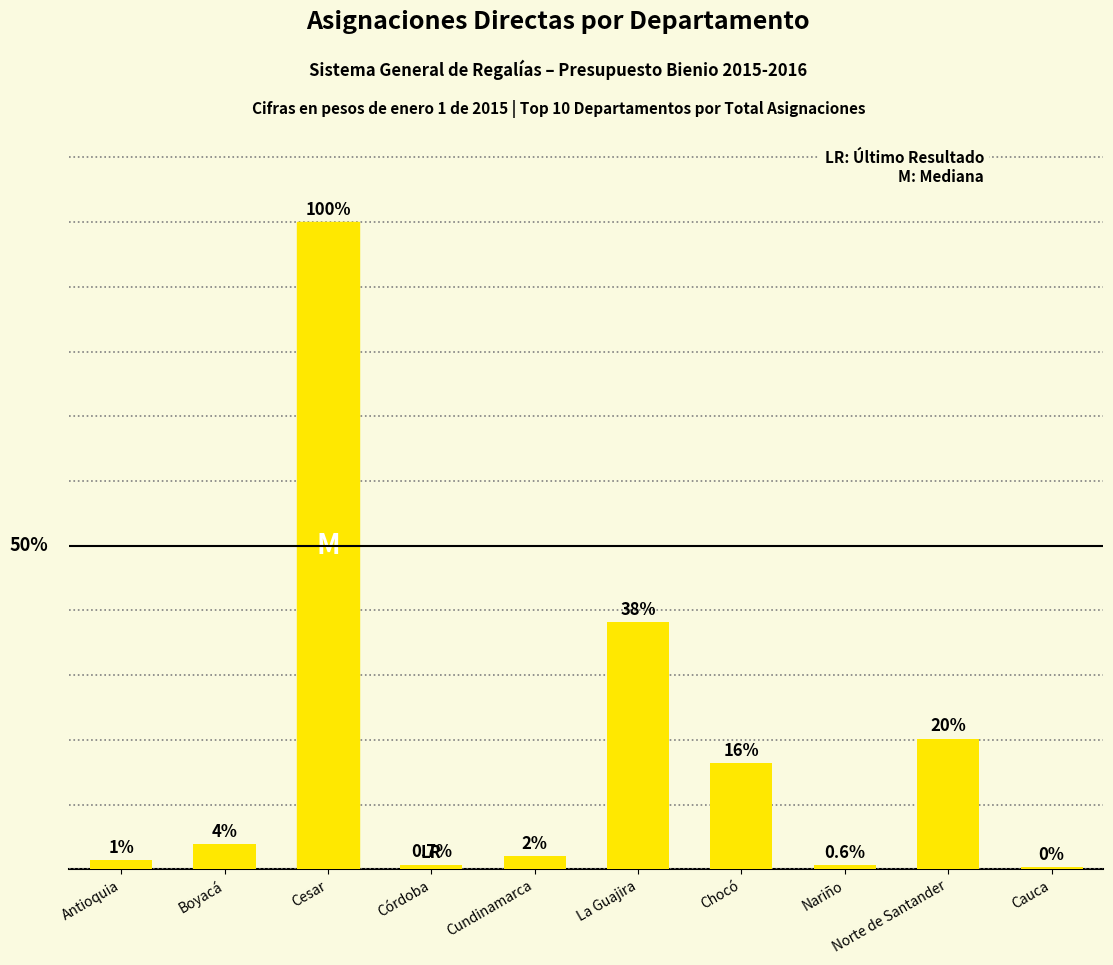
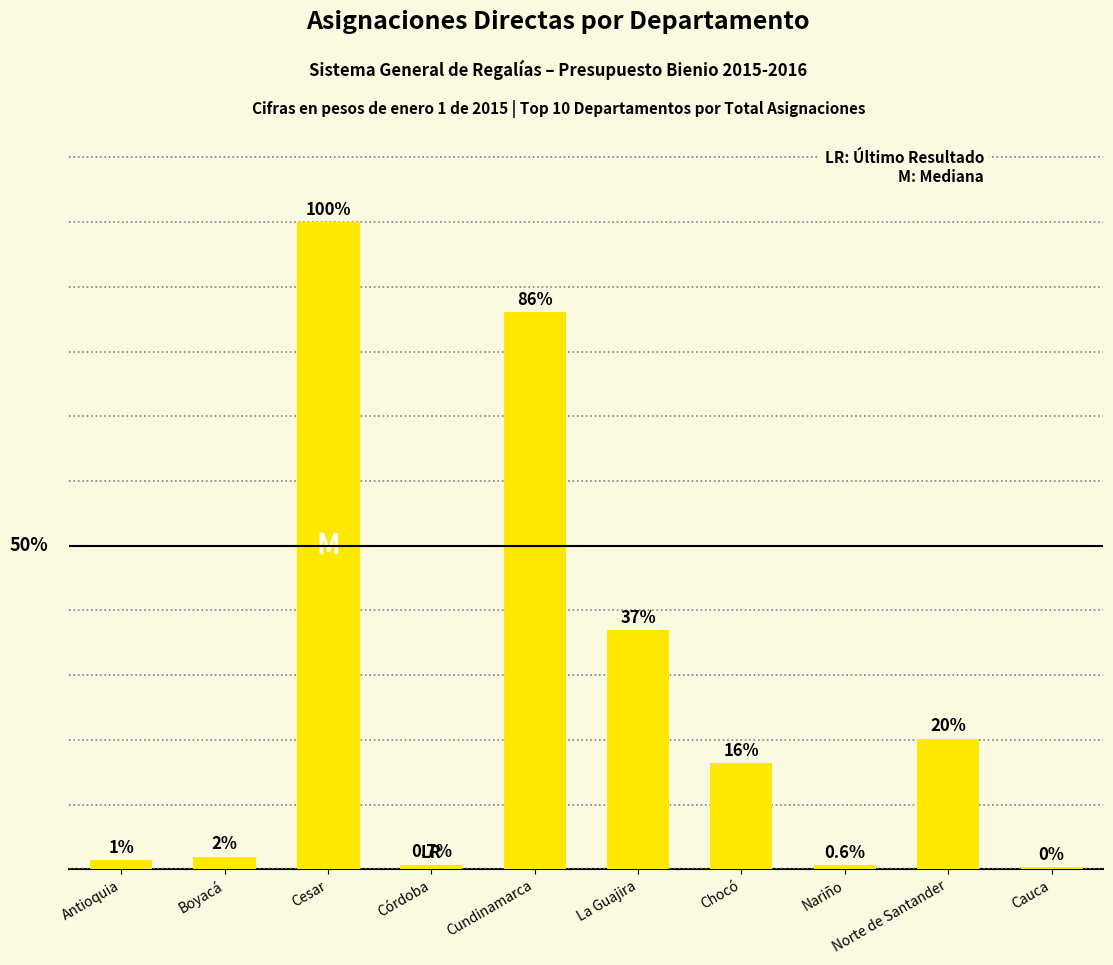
  {
    "Antioquia": "1%",
-   "Boyacá": "4%",
+   "Boyacá": "2%",
    "Cesar": "100%",
-   "Cundinamarca": "2%",
-   "La Guajira": "38%",
+   "Cundinamarca": "86%",
+   "La Guajira": "37%",
    "Chocó": "16%",
    "Nariño": "0.6%",
    "Norte de Santander": "20%",
    "Cauca": "0%"
  }
